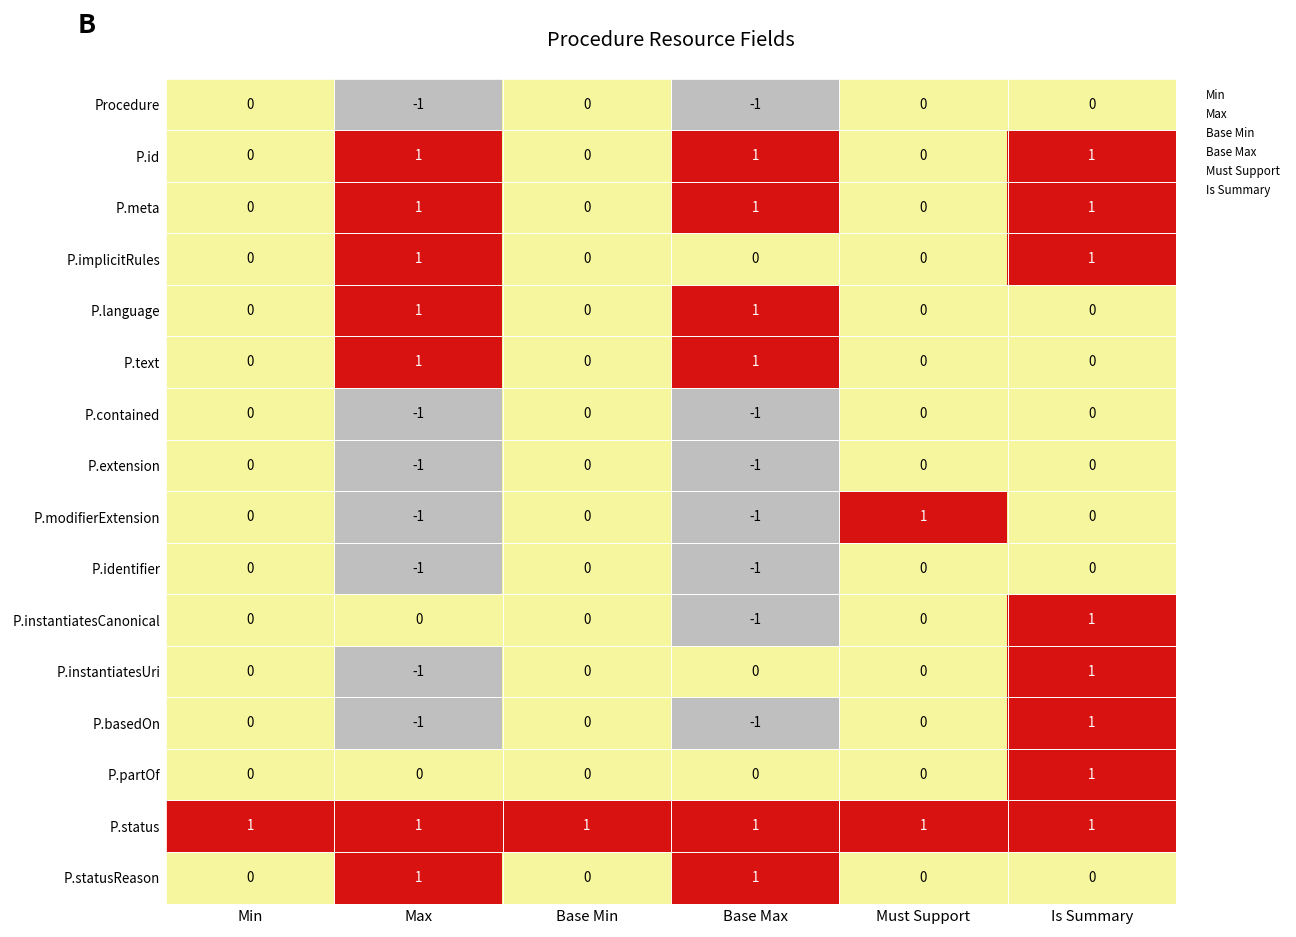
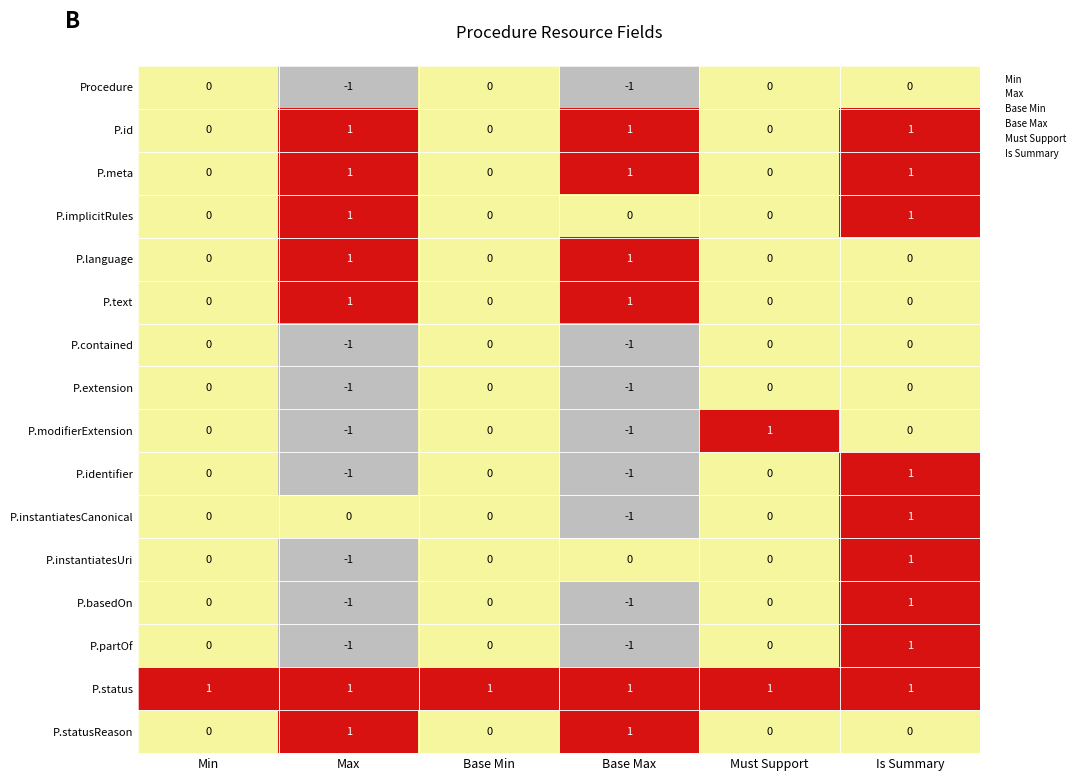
  {
    "Procedure": {
      "Min": 0,
      "Max": -1,
      "Base Min": 0,
      "Base Max": -1,
      "Must Support": 0,
      "Is Summary": 0
    },
    "P.id": {
      "Min": 0,
      "Max": 1,
      "Base Min": 0,
      "Base Max": 1,
      "Must Support": 0,
      "Is Summary": 1
    },
    "P.meta": {
      "Min": 0,
      "Max": 1,
      "Base Min": 0,
      "Base Max": 1,
      "Must Support": 0,
      "Is Summary": 1
    },
    "P.implicitRules": {
      "Min": 0,
      "Max": 1,
      "Base Min": 0,
      "Base Max": 0,
      "Must Support": 0,
      "Is Summary": 1
    },
    "P.language": {
      "Min": 0,
      "Max": 1,
      "Base Min": 0,
      "Base Max": 1,
      "Must Support": 0,
      "Is Summary": 0
    },
    "P.text": {
      "Min": 0,
      "Max": 1,
      "Base Min": 0,
      "Base Max": 1,
      "Must Support": 0,
      "Is Summary": 0
    },
    "P.contained": {
      "Min": 0,
      "Max": -1,
      "Base Min": 0,
      "Base Max": -1,
      "Must Support": 0,
      "Is Summary": 0
    },
    "P.extension": {
      "Min": 0,
      "Max": -1,
      "Base Min": 0,
      "Base Max": -1,
      "Must Support": 0,
      "Is Summary": 0
    },
    "P.modifierExtension": {
      "Min": 0,
      "Max": -1,
      "Base Min": 0,
      "Base Max": -1,
      "Must Support": 1,
      "Is Summary": 0
    },
    "P.identifier": {
      "Min": 0,
      "Max": -1,
      "Base Min": 0,
      "Base Max": -1,
      "Must Support": 0,
-     "Is Summary": 0
+     "Is Summary": 1
    },
    "P.instantiatesCanonical": {
      "Min": 0,
      "Max": 0,
      "Base Min": 0,
      "Base Max": -1,
      "Must Support": 0,
      "Is Summary": 1
    },
    "P.instantiatesUri": {
      "Min": 0,
      "Max": -1,
      "Base Min": 0,
      "Base Max": 0,
      "Must Support": 0,
      "Is Summary": 1
    },
    "P.basedOn": {
      "Min": 0,
      "Max": -1,
      "Base Min": 0,
      "Base Max": -1,
      "Must Support": 0,
      "Is Summary": 1
    },
    "P.partOf": {
      "Min": 0,
-     "Max": 0,
+     "Max": -1,
      "Base Min": 0,
-     "Base Max": 0,
+     "Base Max": -1,
      "Must Support": 0,
      "Is Summary": 1
    },
    "P.status": {
      "Min": 1,
      "Max": 1,
      "Base Min": 1,
      "Base Max": 1,
      "Must Support": 1,
      "Is Summary": 1
    },
    "P.statusReason": {
      "Min": 0,
      "Max": 1,
      "Base Min": 0,
      "Base Max": 1,
      "Must Support": 0,
      "Is Summary": 0
    }
  }
